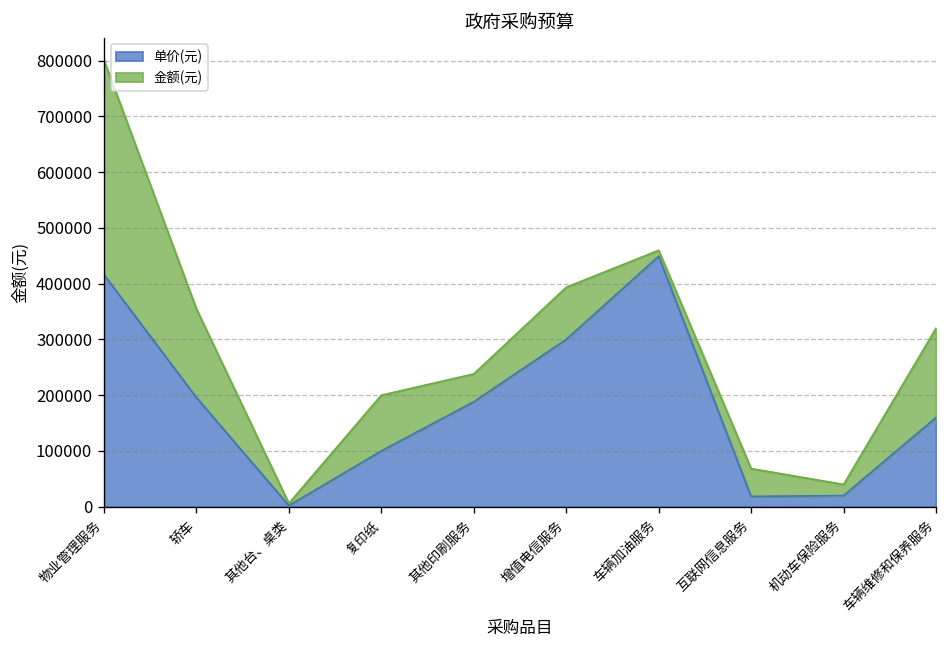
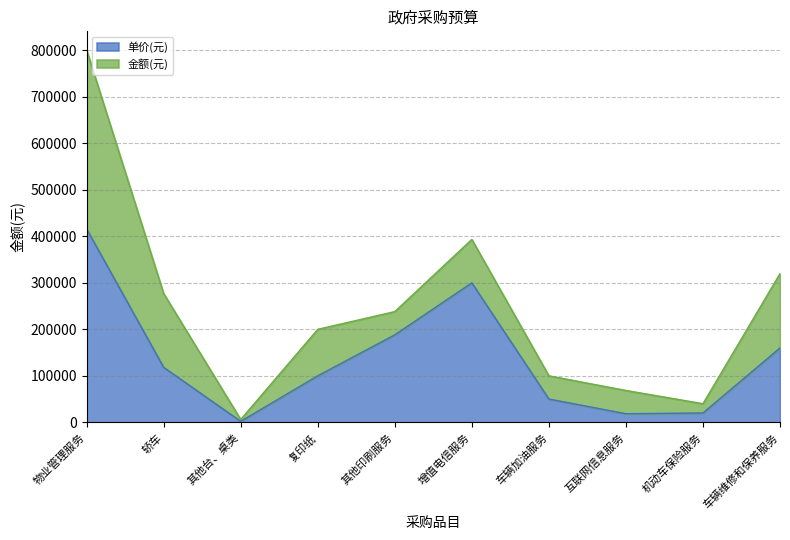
  {
    "单价(元)": {
      "物业管理服务": 420000,
-     "轿车": 200000,
+     "轿车": 120000,
      "复印纸": 100000,
      "其他印刷服务": 190000,
      "增值电信服务": 300000,
-     "车辆加油服务": 450000,
+     "车辆加油服务": 50000,
      "互联网信息服务": 20000,
      "机动车保险服务": 20000,
      "车辆维修和保养服务": 160000
    },
    "金额(元)": {
      "物业管理服务": 390000,
      "轿车": 160000,
      "复印纸": 100000,
      "其他印刷服务": 50000,
      "增值电信服务": 90000,
-     "车辆加油服务": 10000,
+     "车辆加油服务": 50000,
      "互联网信息服务": 50000,
      "机动车保险服务": 20000,
      "车辆维修和保养服务": 160000
    }
  }
